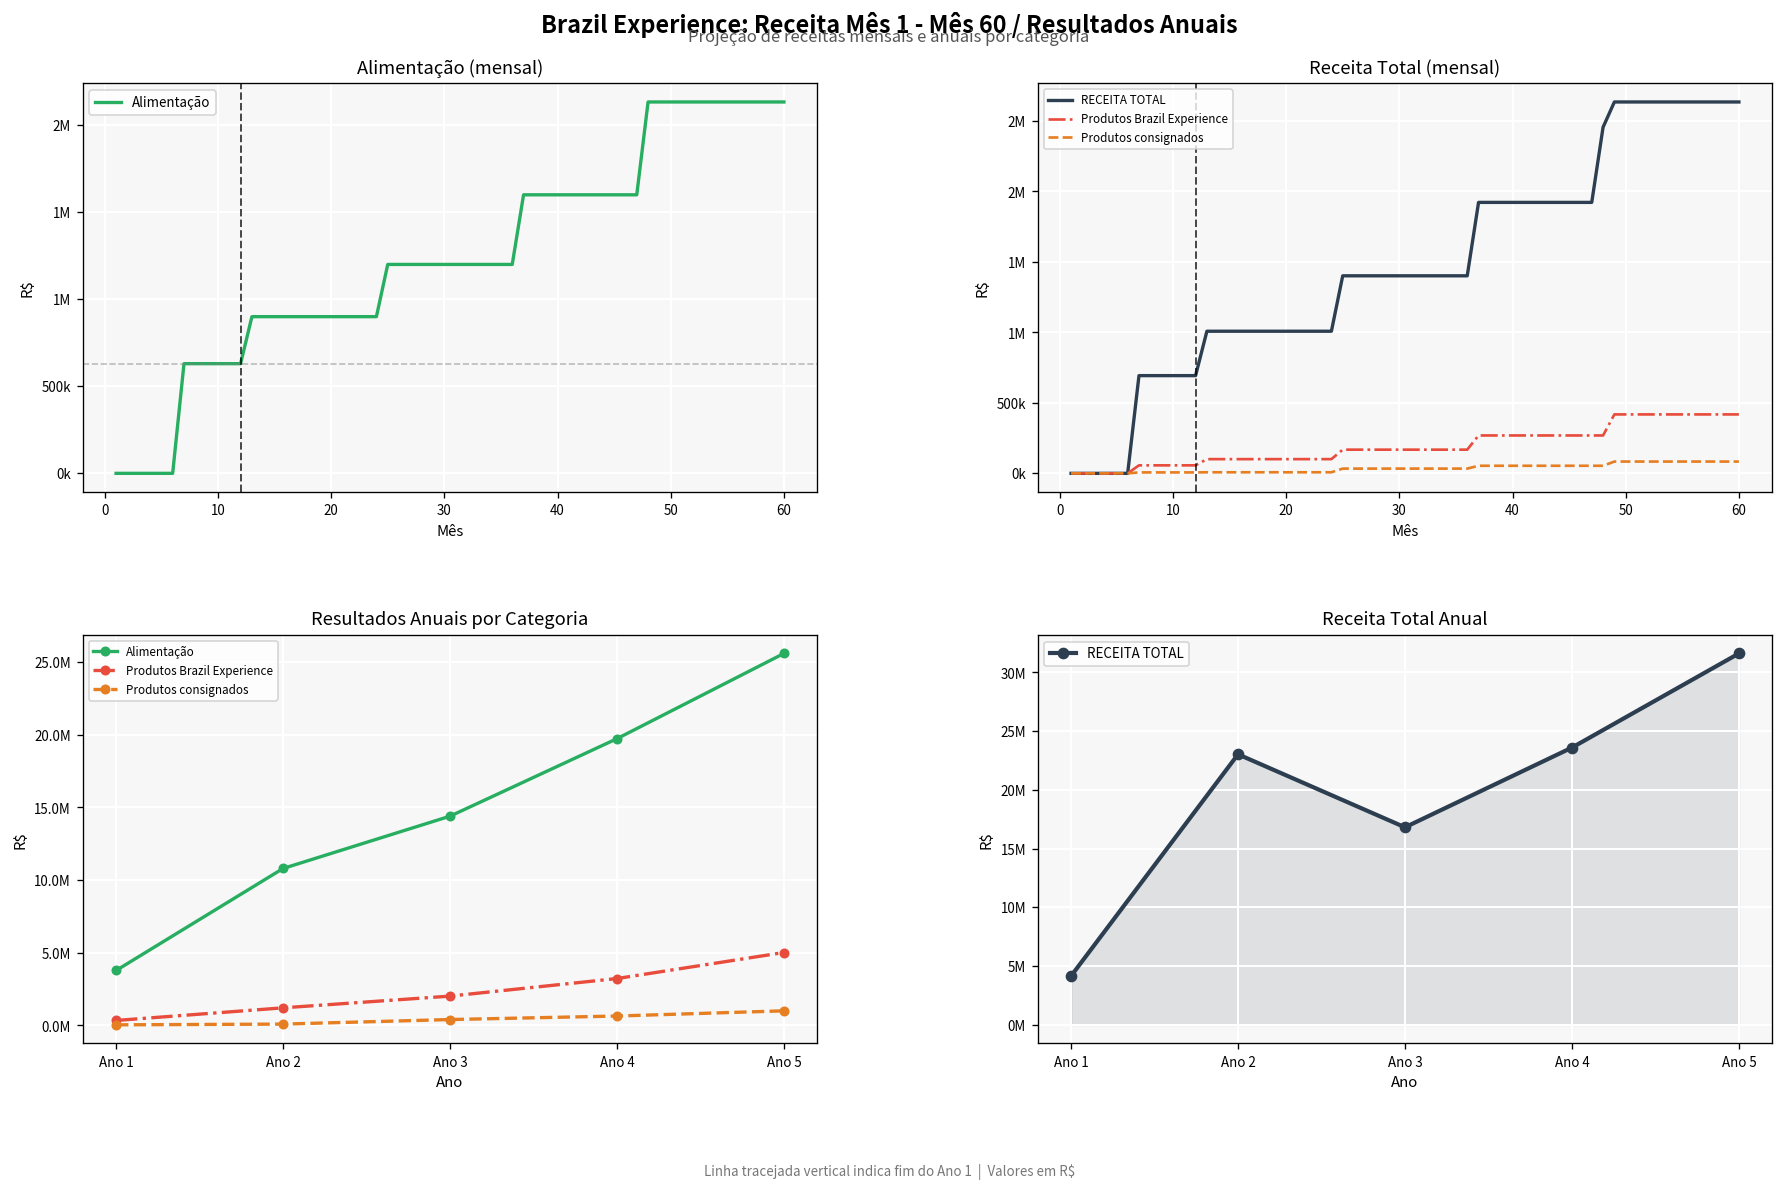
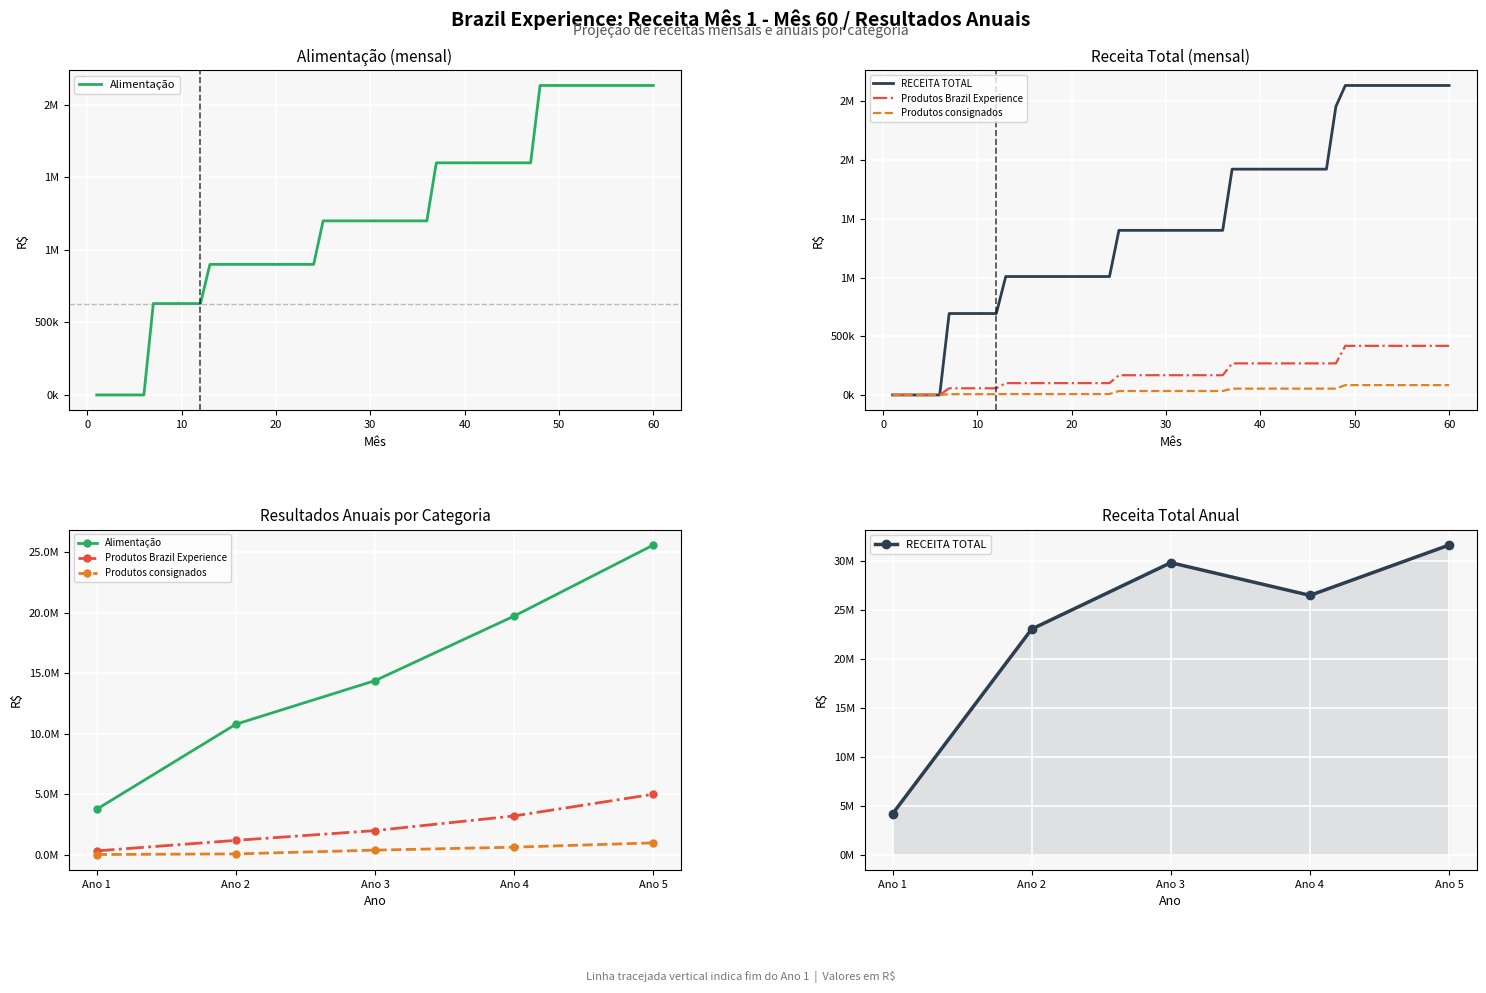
  {
    "Resultados Anuais por Categoria": {
      "Alimentação": {
        "Ano 1": 3800000,
        "Ano 2": 10800000,
        "Ano 3": 14400000,
        "Ano 4": 19700000,
        "Ano 5": 25600000
      }
    },
    "Receita Total Anual": {
      "Ano 1": 4000000,
      "Ano 2": 23000000,
-     "Ano 3": 17000000,
-     "Ano 4": 24000000,
+     "Ano 3": 30000000,
+     "Ano 4": 26000000,
      "Ano 5": 32000000
    }
  }
